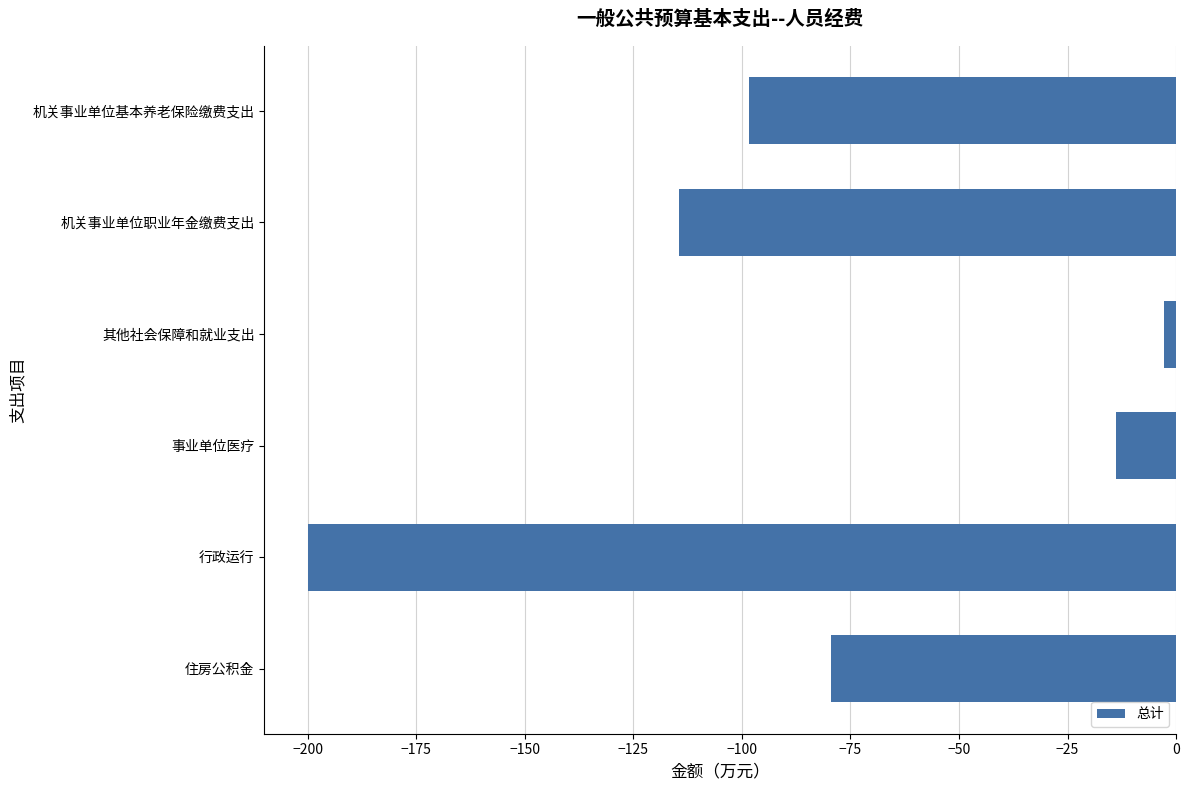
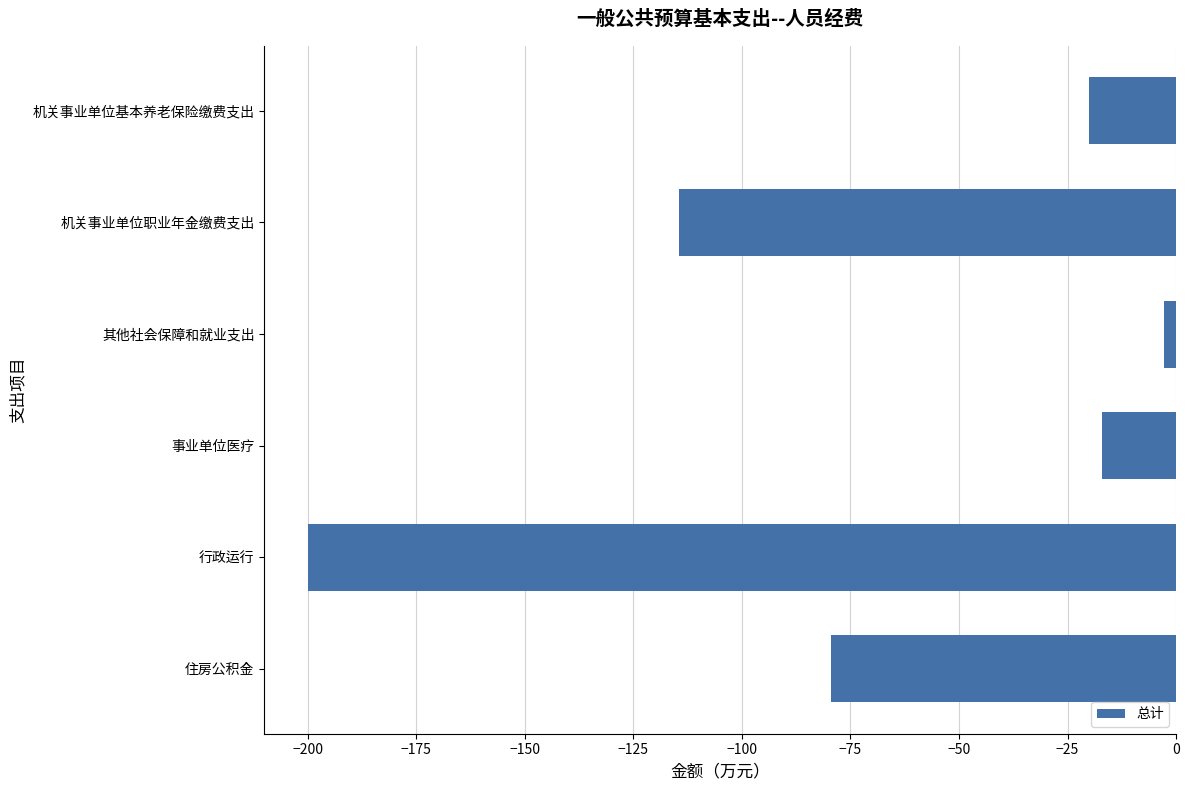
  {
-   "机关事业单位基本养老保险缴费支出": -98,
+   "机关事业单位基本养老保险缴费支出": -20,
    "机关事业单位职业年金缴费支出": -115,
    "其他社会保障和就业支出": -3,
-   "事业单位医疗": -14,
+   "事业单位医疗": -17,
    "行政运行": -200,
    "住房公积金": -80
  }
